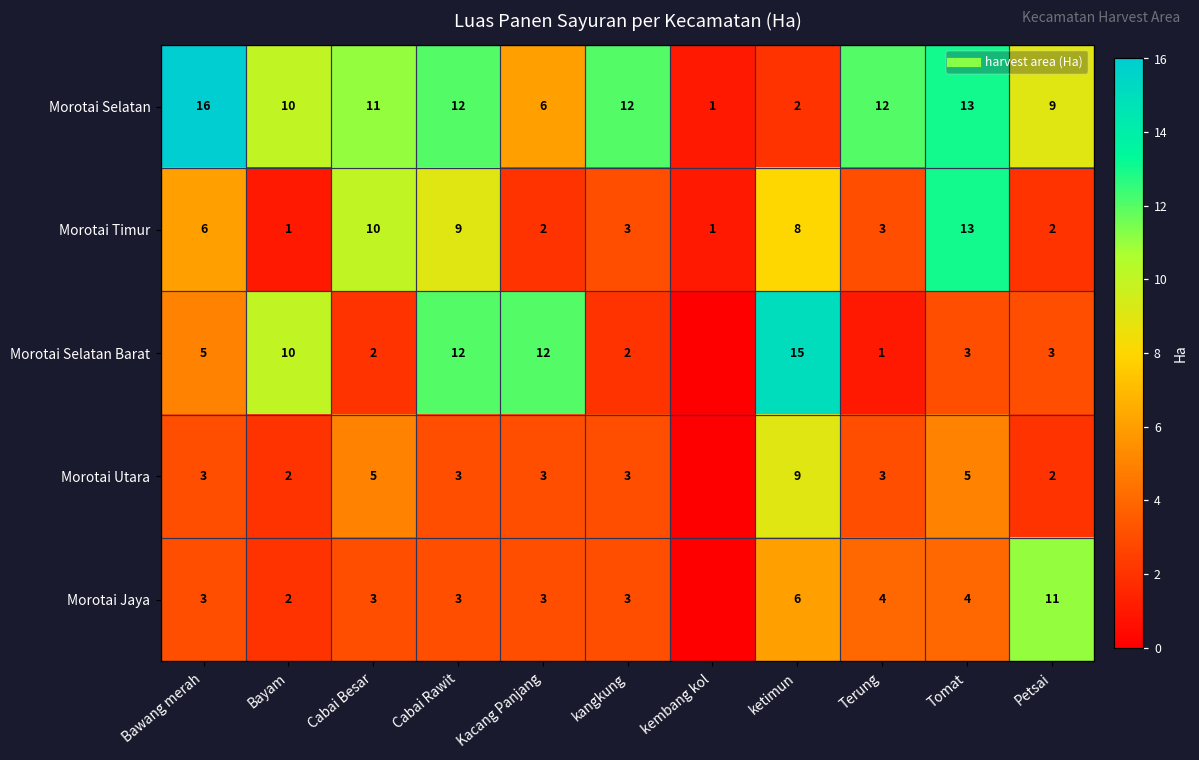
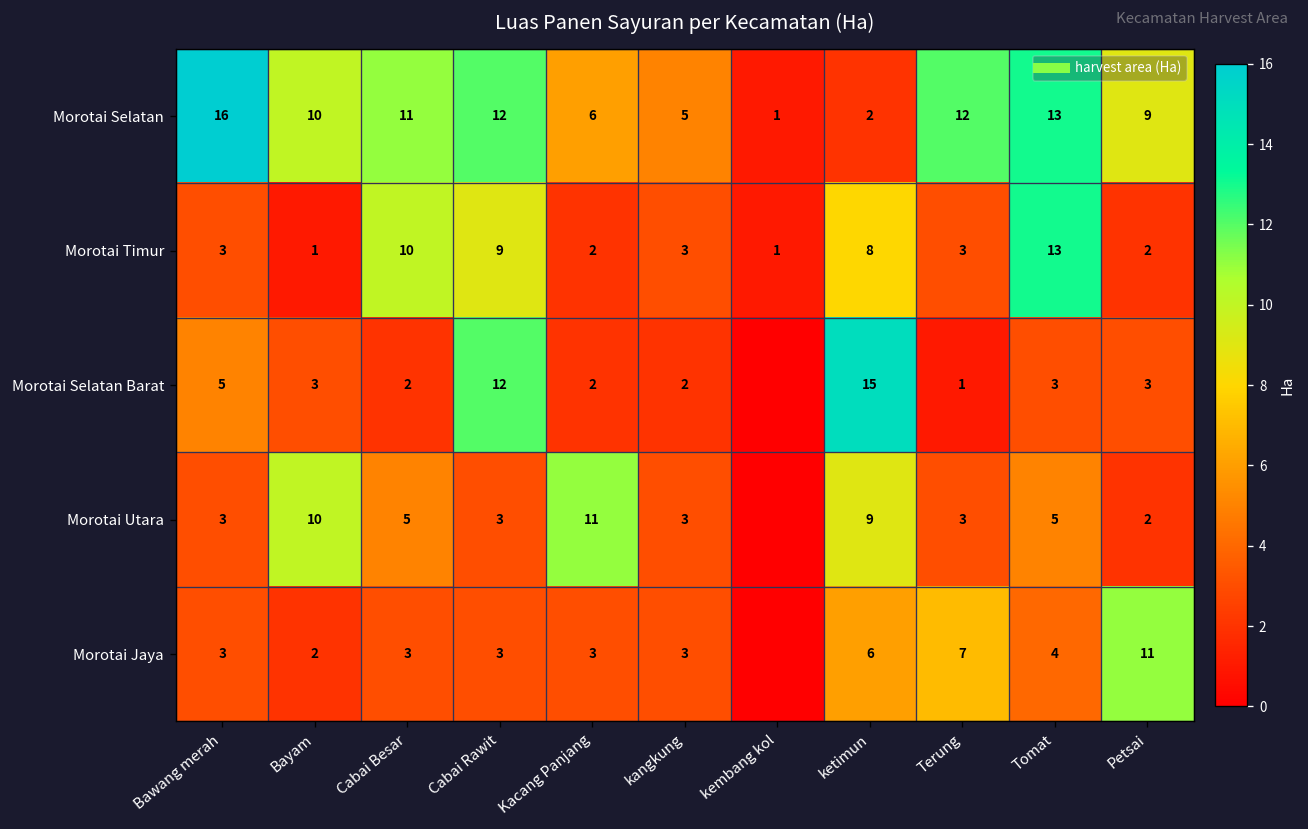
  {
    "Morotai Selatan": {
      "Bawang merah": 16,
      "Bayam": 10,
      "Cabai Besar": 11,
      "Cabai Rawit": 12,
      "Kacang Panjang": 6,
-     "kangkung": 12,
+     "kangkung": 5,
      "kembang kol": 1,
      "ketimun": 2,
      "Terung": 12,
      "Tomat": 13,
      "Petsai": 9
    },
    "Morotai Timur": {
-     "Bawang merah": 6,
+     "Bawang merah": 3,
      "Bayam": 1,
      "Cabai Besar": 10,
      "Cabai Rawit": 9,
      "Kacang Panjang": 2,
      "kangkung": 3,
      "kembang kol": 1,
      "ketimun": 8,
      "Terung": 3,
      "Tomat": 13,
      "Petsai": 2
    },
    "Morotai Selatan Barat": {
      "Bawang merah": 5,
-     "Bayam": 10,
+     "Bayam": 3,
      "Cabai Besar": 2,
      "Cabai Rawit": 12,
-     "Kacang Panjang": 12,
+     "Kacang Panjang": 2,
      "kangkung": 2,
      "ketimun": 15,
      "Terung": 1,
      "Tomat": 3,
      "Petsai": 3
    },
    "Morotai Utara": {
      "Bawang merah": 3,
-     "Bayam": 2,
+     "Bayam": 10,
      "Cabai Besar": 5,
      "Cabai Rawit": 3,
-     "Kacang Panjang": 3,
+     "Kacang Panjang": 11,
      "kangkung": 3,
      "ketimun": 9,
      "Terung": 3,
      "Tomat": 5,
      "Petsai": 2
    },
    "Morotai Jaya": {
      "Bawang merah": 3,
      "Bayam": 2,
      "Cabai Besar": 3,
      "Cabai Rawit": 3,
      "Kacang Panjang": 3,
      "kangkung": 3,
      "ketimun": 6,
-     "Terung": 4,
+     "Terung": 7,
      "Tomat": 4,
      "Petsai": 11
    }
  }
